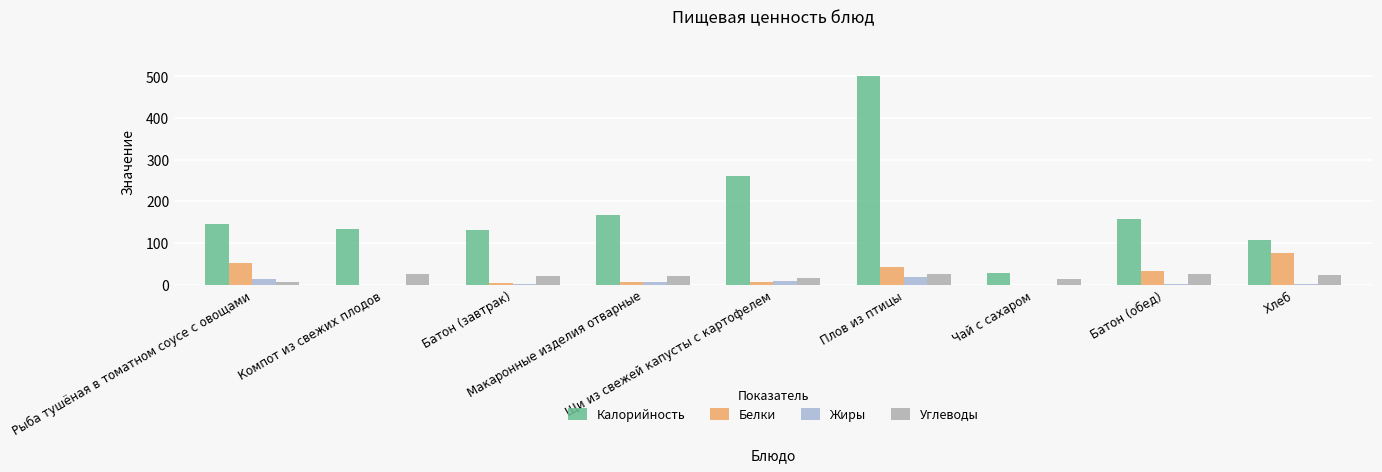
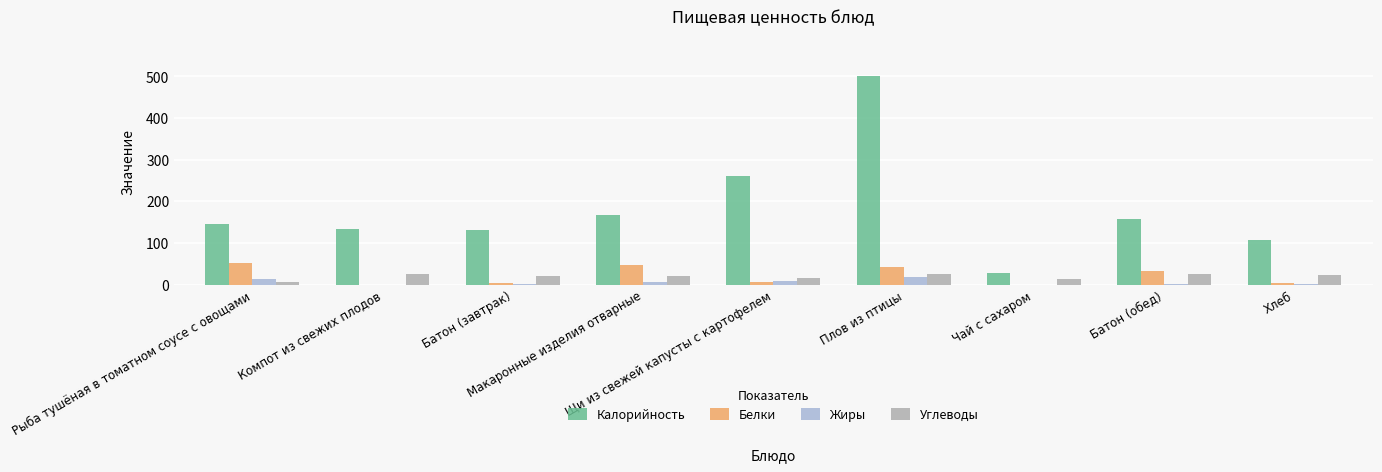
  {
    "Калорийность": {
      "Рыба тушёная в томатном соусе с овощами": 150,
      "Компот из свежих плодов": 130,
      "Батон (завтрак)": 130,
      "Макаронные изделия отварные": 170,
      "Щи из свежей капусты с картофелем": 260,
      "Плов из птицы": 500,
      "Чай с сахаром": 30,
      "Батон (обед)": 160,
      "Хлеб": 110
    },
    "Белки": {
      "Рыба тушёная в томатном соусе с овощами": 50,
      "Компот из свежих плодов": 0,
-     "Макаронные изделия отварные": 10,
+     "Макаронные изделия отварные": 50,
      "Плов из птицы": 40,
      "Чай с сахаром": 0,
      "Батон (обед)": 30,
-     "Хлеб": 80
+     "Хлеб": 0
    }
  }
